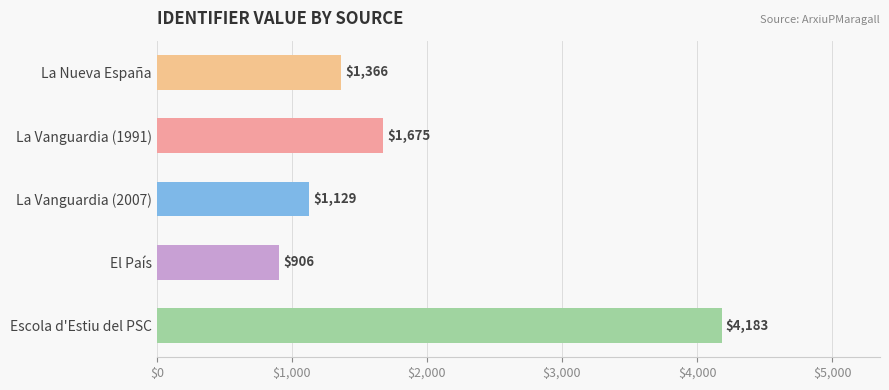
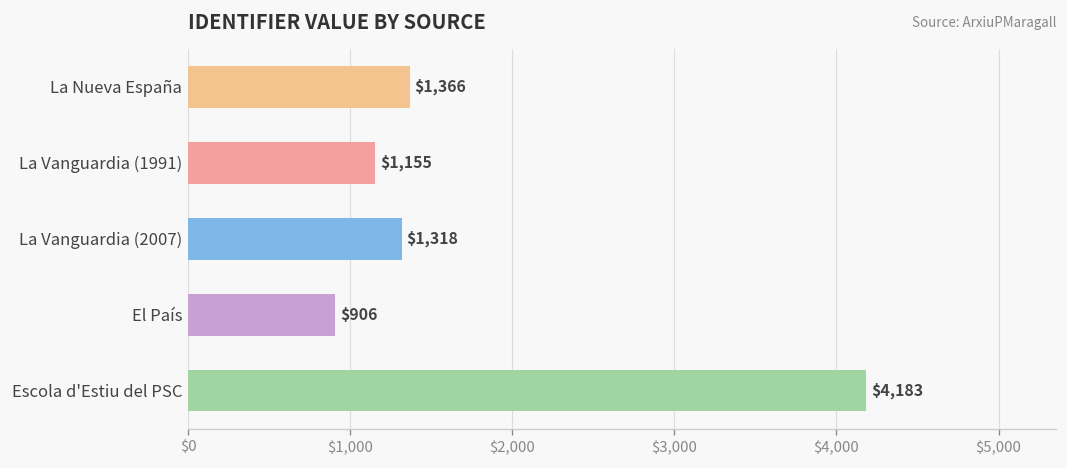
  {
    "La Nueva España": "$1,366",
-   "La Vanguardia (1991)": "$1,675",
-   "La Vanguardia (2007)": "$1,129",
+   "La Vanguardia (1991)": "$1,155",
+   "La Vanguardia (2007)": "$1,318",
    "El País": "$906",
    "Escola d'Estiu del PSC": "$4,183"
  }
